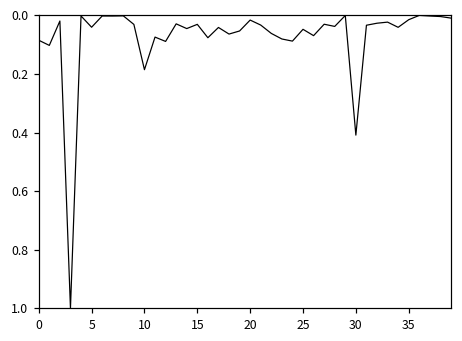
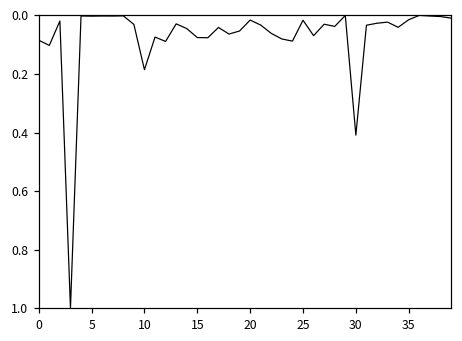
  {
    "0": 0.08,
-   "5": 0.04,
+   "5": 0.00,
    "10": 0.19,
-   "15": 0.03,
+   "15": 0.08,
    "20": 0.02,
-   "25": 0.05,
+   "25": 0.02,
    "30": 0.41,
    "35": 0.01
  }
